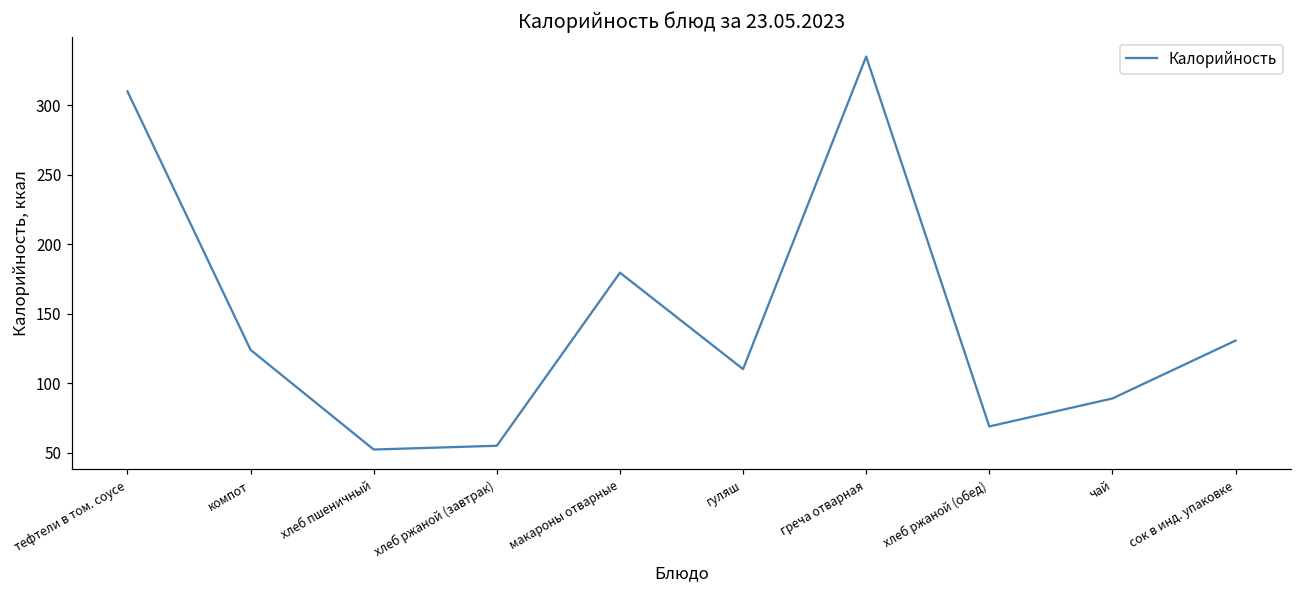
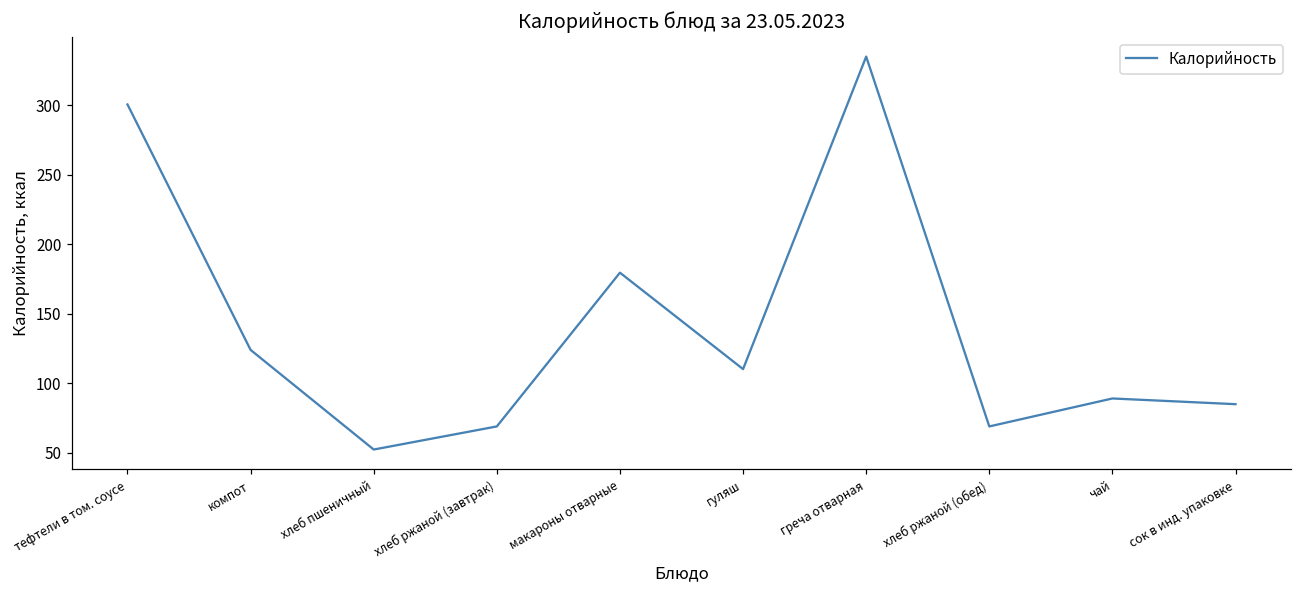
  {
-   "тефтели в том. соусе": 310,
+   "тефтели в том. соусе": 300,
    "компот": 124,
    "хлеб пшеничный": 52,
-   "хлеб ржаной (завтрак)": 55,
+   "хлеб ржаной (завтрак)": 69,
    "макароны отварные": 180,
    "гуляш": 110,
    "греча отварная": 335,
    "хлеб ржаной (обед)": 69,
    "чай": 89,
-   "сок в инд. упаковке": 131
+   "сок в инд. упаковке": 85
  }
